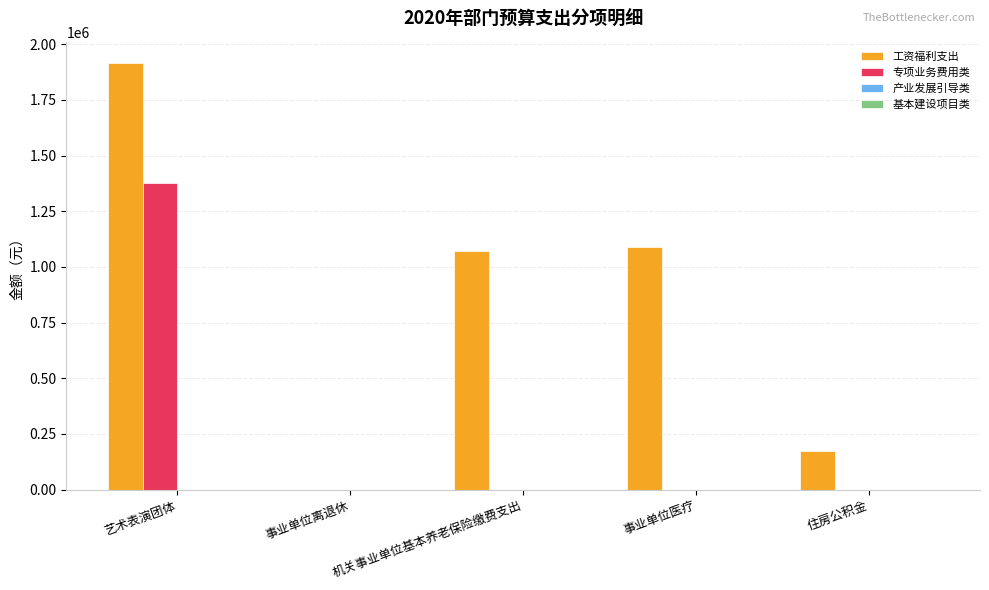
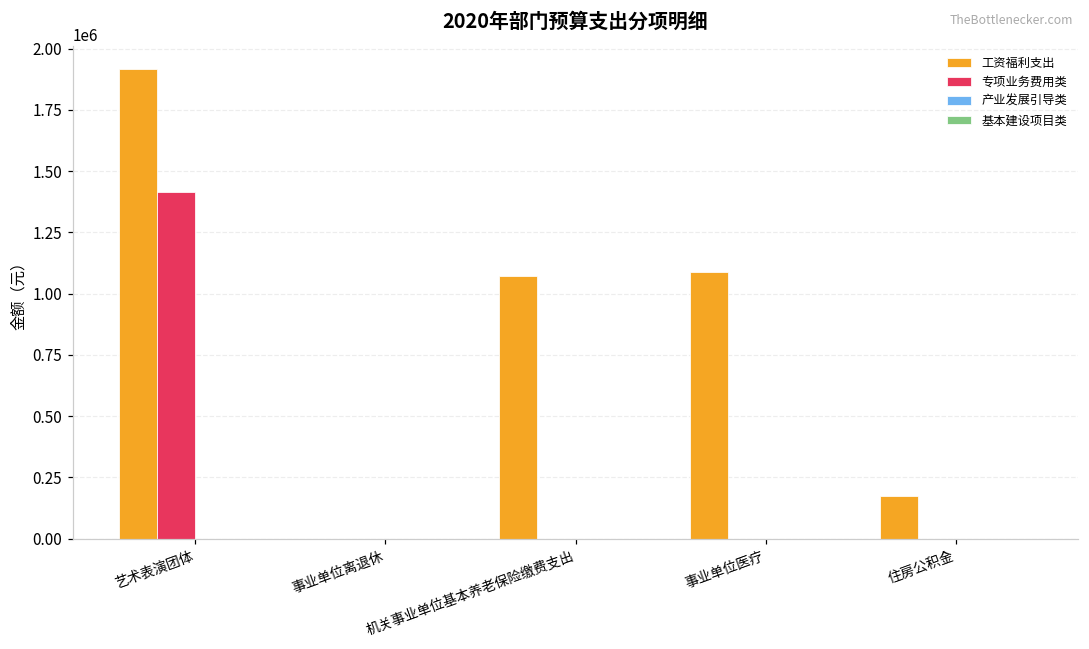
  {
    "工资福利支出": {
      "艺术表演团体": 1920000,
      "事业单位离退休": 0,
      "机关事业单位基本养老保险缴费支出": 1070000,
      "事业单位医疗": 1090000,
      "住房公积金": 170000
    },
    "专项业务费用类": {
-     "艺术表演团体": 1380000,
+     "艺术表演团体": 1410000,
      "事业单位离退休": 0,
      "机关事业单位基本养老保险缴费支出": 0,
      "事业单位医疗": 0,
      "住房公积金": 0
    },
    "产业发展引导类": {
      "艺术表演团体": 0,
      "事业单位离退休": 0,
      "机关事业单位基本养老保险缴费支出": 0,
      "事业单位医疗": 0,
      "住房公积金": 0
    },
    "基本建设项目类": {
      "艺术表演团体": 0,
      "事业单位离退休": 0,
      "机关事业单位基本养老保险缴费支出": 0,
      "事业单位医疗": 0,
      "住房公积金": 0
    }
  }
